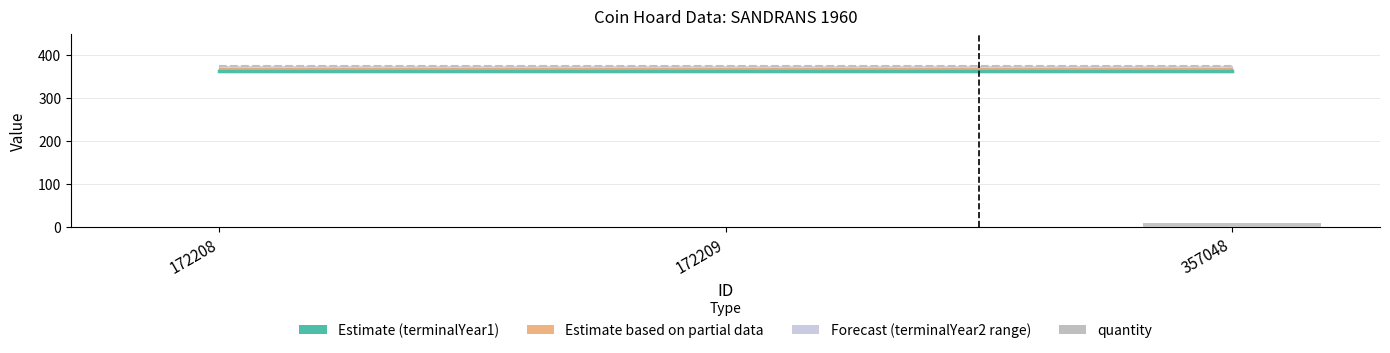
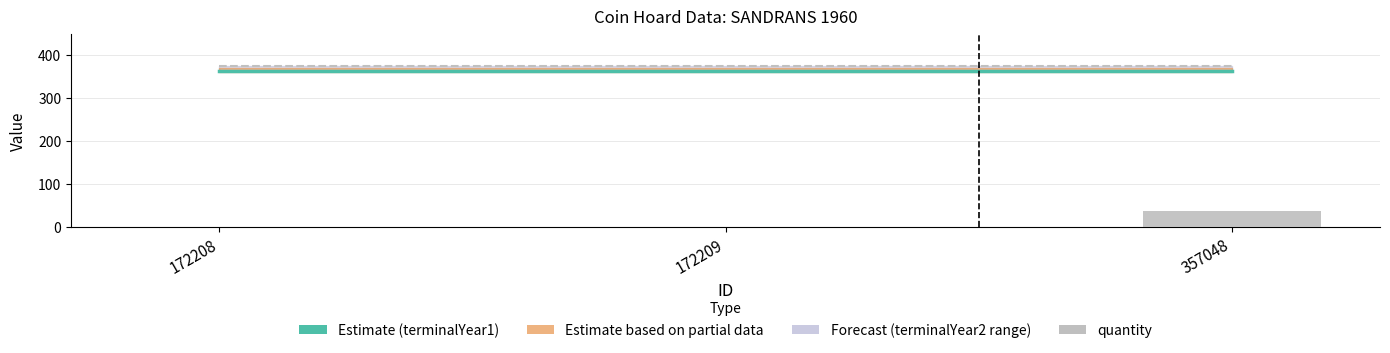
  {
    "Estimate (terminalYear1)": {
      "172208": 360,
      "172209": 360,
      "357048": 360
    },
    "quantity": {
      "172208": 0,
      "172209": 0,
-     "357048": 10
+     "357048": 40
    }
  }
